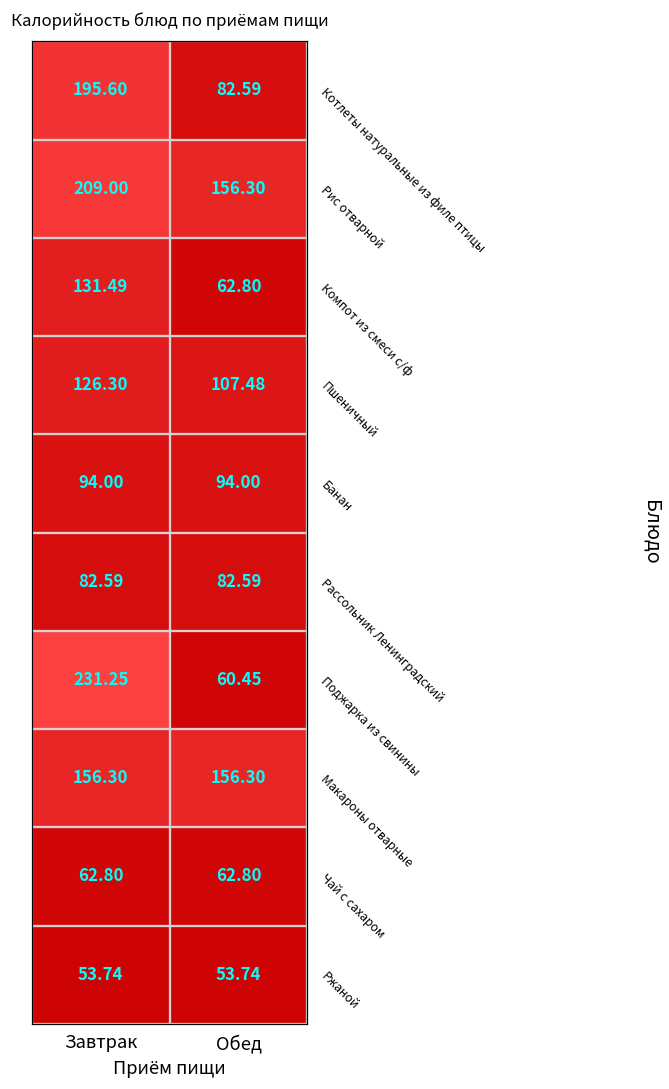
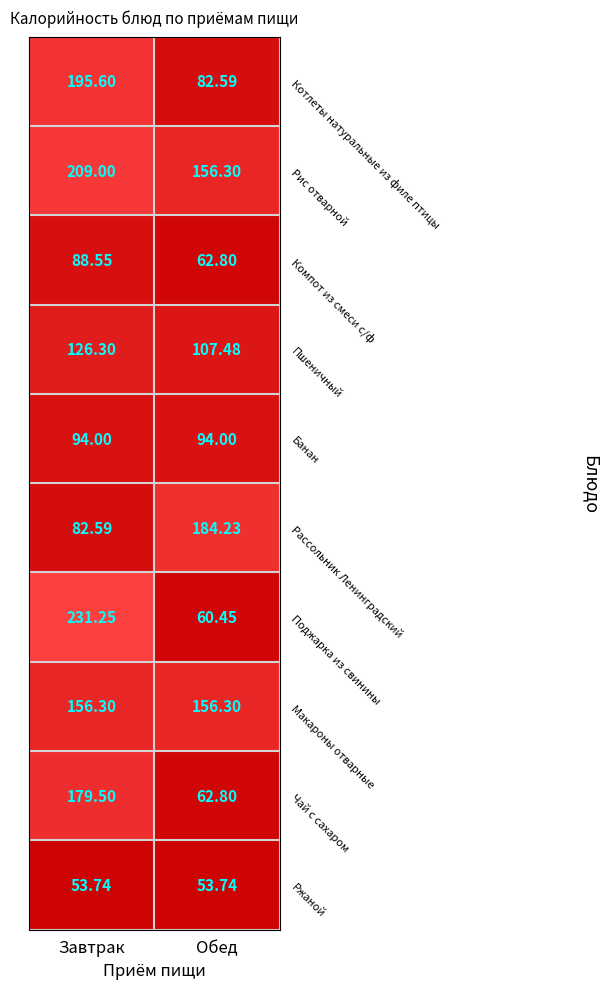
  {
    "Котлеты натуральные из филе птицы": {
      "Завтрак": 195.60,
      "Обед": 82.59
    },
    "Рис отварной": {
      "Завтрак": 209.00,
      "Обед": 156.30
    },
    "Компот из смеси с/ф": {
-     "Завтрак": 131.49,
+     "Завтрак": 88.55,
      "Обед": 62.80
    },
    "Пшеничный": {
      "Завтрак": 126.30,
      "Обед": 107.48
    },
    "Банан": {
      "Завтрак": 94.00,
      "Обед": 94.00
    },
    "Рассольник Ленинградский": {
      "Завтрак": 82.59,
-     "Обед": 82.59
+     "Обед": 184.23
    },
    "Поджарка из свинины": {
      "Завтрак": 231.25,
      "Обед": 60.45
    },
    "Макароны отварные": {
      "Завтрак": 156.30,
      "Обед": 156.30
    },
    "Чай с сахаром": {
-     "Завтрак": 62.80,
+     "Завтрак": 179.50,
      "Обед": 62.80
    },
    "Ржаной": {
      "Завтрак": 53.74,
      "Обед": 53.74
    }
  }
